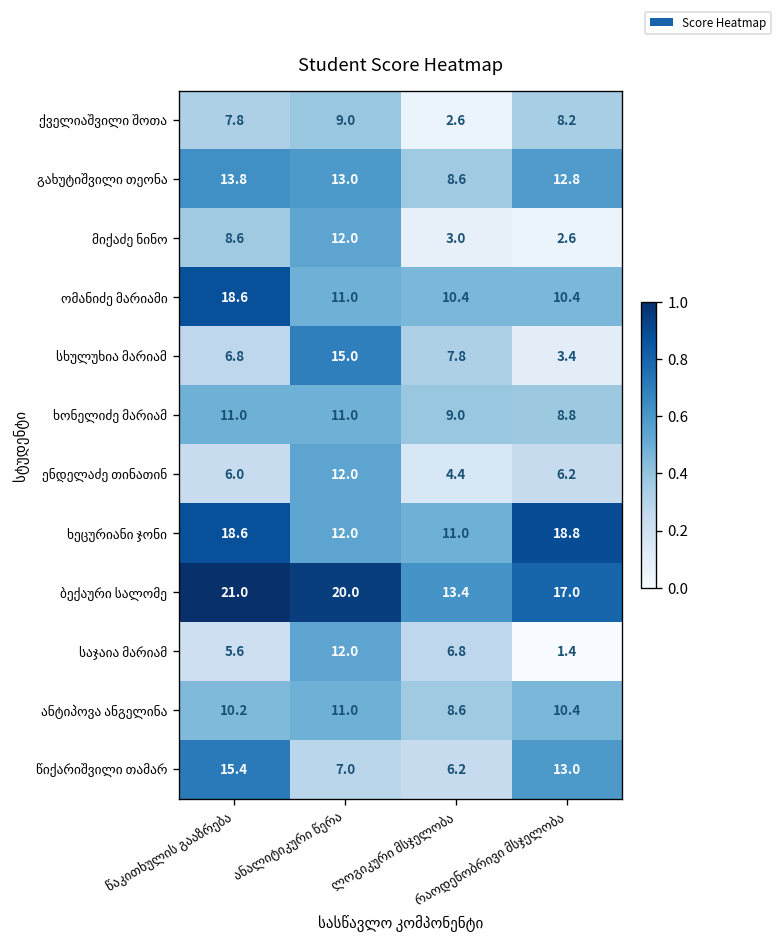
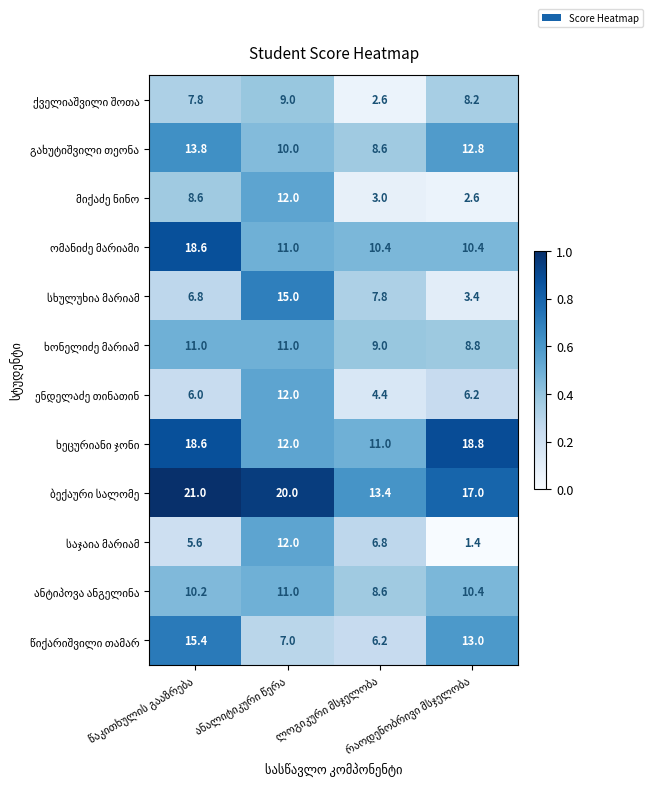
  {
    "ქველიაშვილი შოთა": {
      "წაკითხულის გააზრება": 7.8,
      "ანალიტიკური წერა": 9.0,
      "ლოგიკური მსჯელობა": 2.6,
      "რაოდენობრივი მსჯელობა": 8.2
    },
    "გახუტიშვილი თეონა": {
      "წაკითხულის გააზრება": 13.8,
-     "ანალიტიკური წერა": 13.0,
+     "ანალიტიკური წერა": 10.0,
      "ლოგიკური მსჯელობა": 8.6,
      "რაოდენობრივი მსჯელობა": 12.8
    },
    "მიქაძე ნინო": {
      "წაკითხულის გააზრება": 8.6,
      "ანალიტიკური წერა": 12.0,
      "ლოგიკური მსჯელობა": 3.0,
      "რაოდენობრივი მსჯელობა": 2.6
    },
    "ომანიძე მარიამი": {
      "წაკითხულის გააზრება": 18.6,
      "ანალიტიკური წერა": 11.0,
      "ლოგიკური მსჯელობა": 10.4,
      "რაოდენობრივი მსჯელობა": 10.4
    },
    "სხულუხია მარიამ": {
      "წაკითხულის გააზრება": 6.8,
      "ანალიტიკური წერა": 15.0,
      "ლოგიკური მსჯელობა": 7.8,
      "რაოდენობრივი მსჯელობა": 3.4
    },
    "ხონელიძე მარიამ": {
      "წაკითხულის გააზრება": 11.0,
      "ანალიტიკური წერა": 11.0,
      "ლოგიკური მსჯელობა": 9.0,
      "რაოდენობრივი მსჯელობა": 8.8
    },
    "ენდელაძე თინათინ": {
      "წაკითხულის გააზრება": 6.0,
      "ანალიტიკური წერა": 12.0,
      "ლოგიკური მსჯელობა": 4.4,
      "რაოდენობრივი მსჯელობა": 6.2
    },
    "ხეცურიანი ჯონი": {
      "წაკითხულის გააზრება": 18.6,
      "ანალიტიკური წერა": 12.0,
      "ლოგიკური მსჯელობა": 11.0,
      "რაოდენობრივი მსჯელობა": 18.8
    },
    "ბექაური სალომე": {
      "წაკითხულის გააზრება": 21.0,
      "ანალიტიკური წერა": 20.0,
      "ლოგიკური მსჯელობა": 13.4,
      "რაოდენობრივი მსჯელობა": 17.0
    },
    "საჯაია მარიამ": {
      "წაკითხულის გააზრება": 5.6,
      "ანალიტიკური წერა": 12.0,
      "ლოგიკური მსჯელობა": 6.8,
      "რაოდენობრივი მსჯელობა": 1.4
    },
    "ანტიპოვა ანგელინა": {
      "წაკითხულის გააზრება": 10.2,
      "ანალიტიკური წერა": 11.0,
      "ლოგიკური მსჯელობა": 8.6,
      "რაოდენობრივი მსჯელობა": 10.4
    },
    "წიქარიშვილი თამარ": {
      "წაკითხულის გააზრება": 15.4,
      "ანალიტიკური წერა": 7.0,
      "ლოგიკური მსჯელობა": 6.2,
      "რაოდენობრივი მსჯელობა": 13.0
    }
  }
